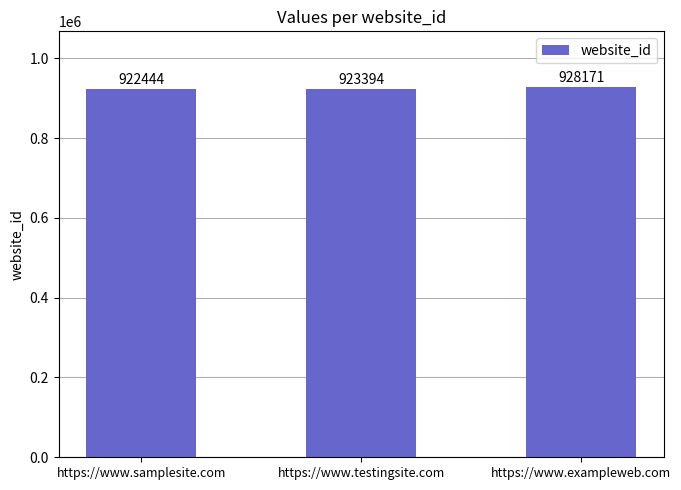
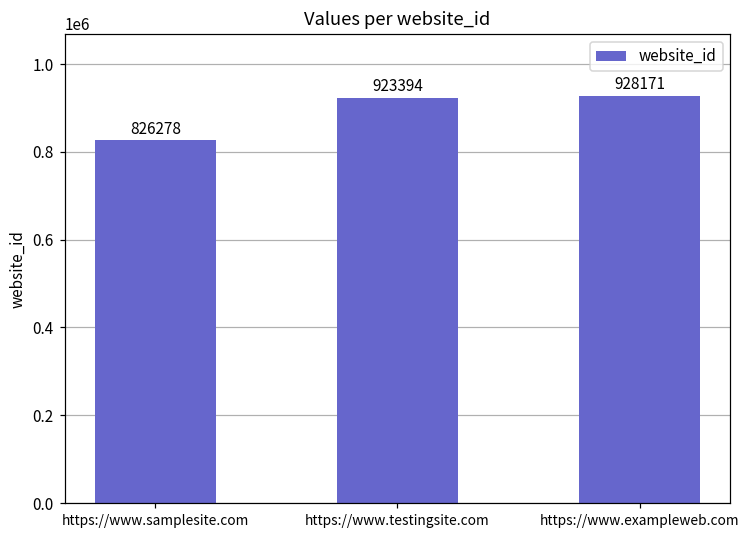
  {
-   "https://www.samplesite.com": 922444,
+   "https://www.samplesite.com": 826278,
    "https://www.testingsite.com": 923394,
    "https://www.exampleweb.com": 928171
  }
